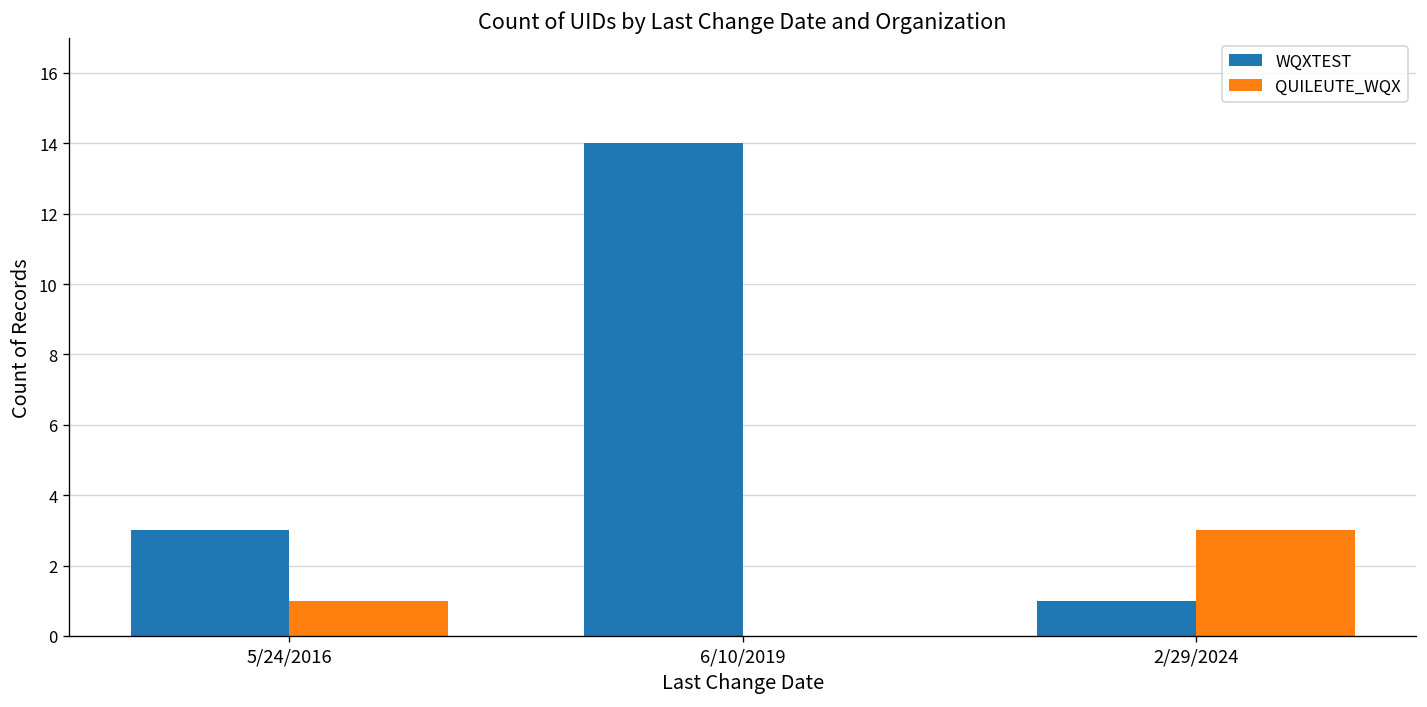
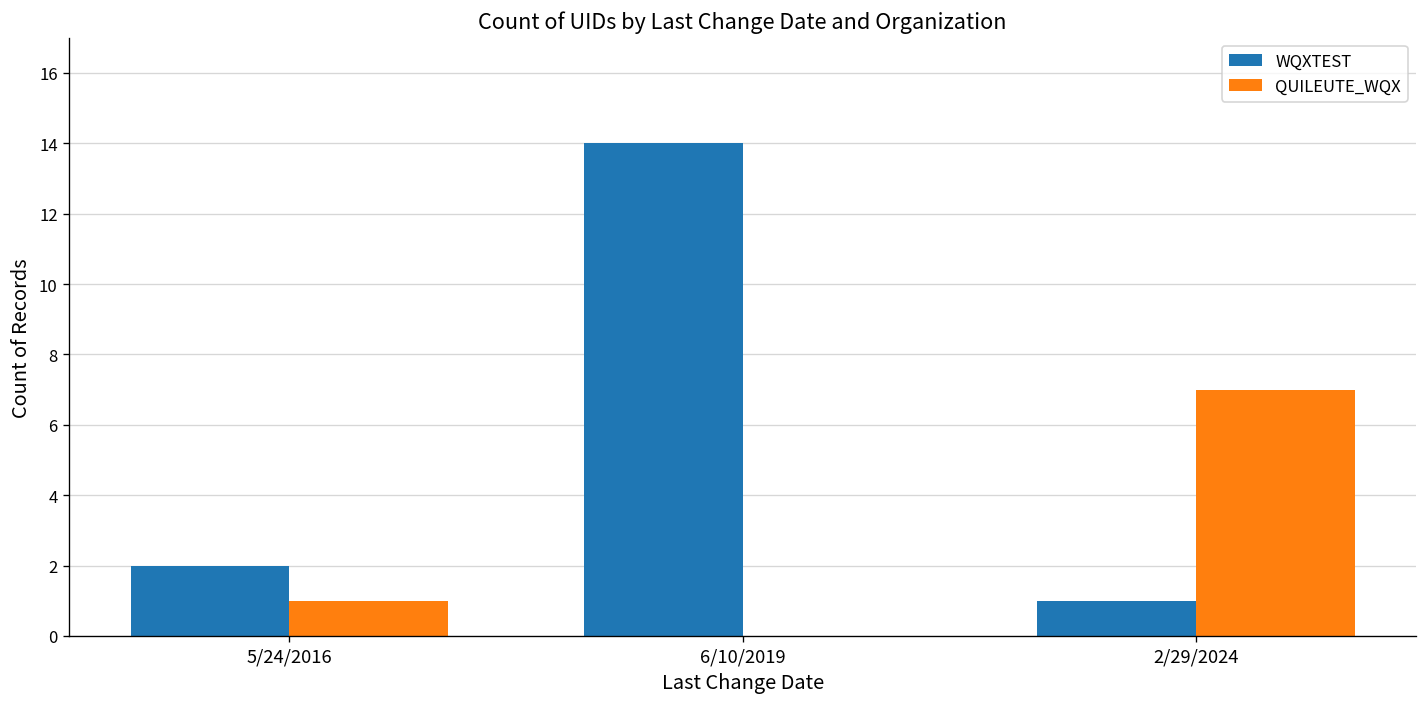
  {
    "WQXTEST": {
-     "5/24/2016": 3,
+     "5/24/2016": 2,
      "6/10/2019": 14,
      "2/29/2024": 1
    },
    "QUILEUTE_WQX": {
      "5/24/2016": 1,
      "6/10/2019": 0,
-     "2/29/2024": 3
+     "2/29/2024": 7
    }
  }
